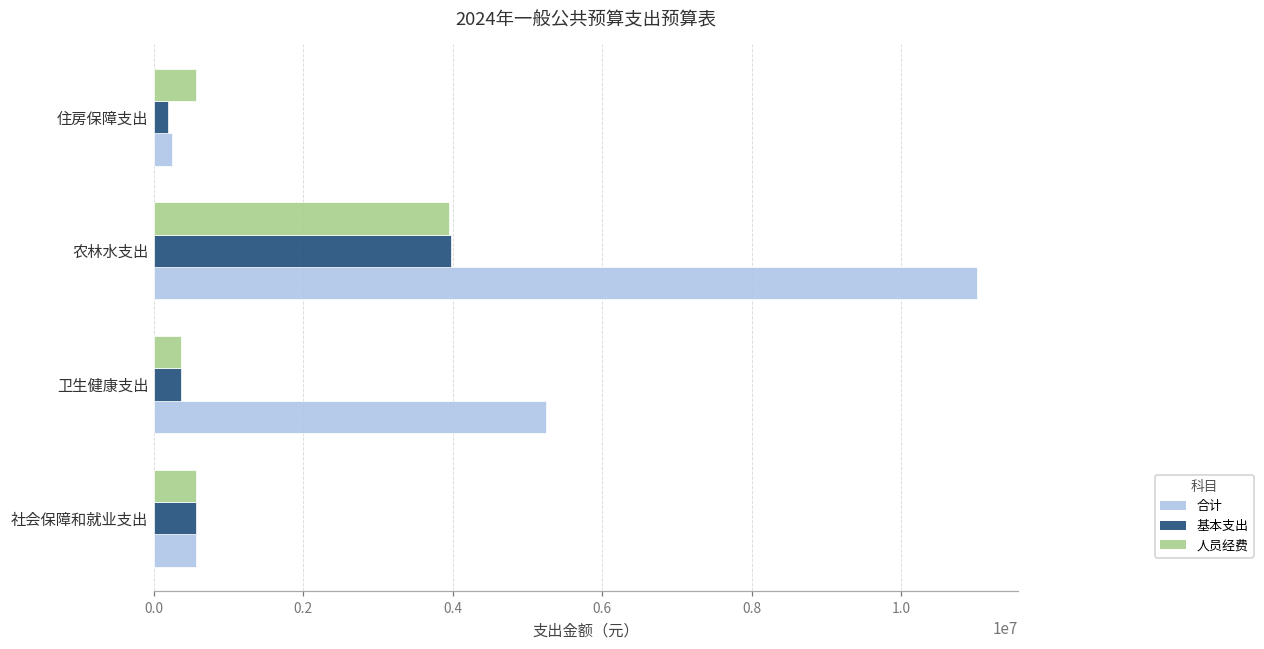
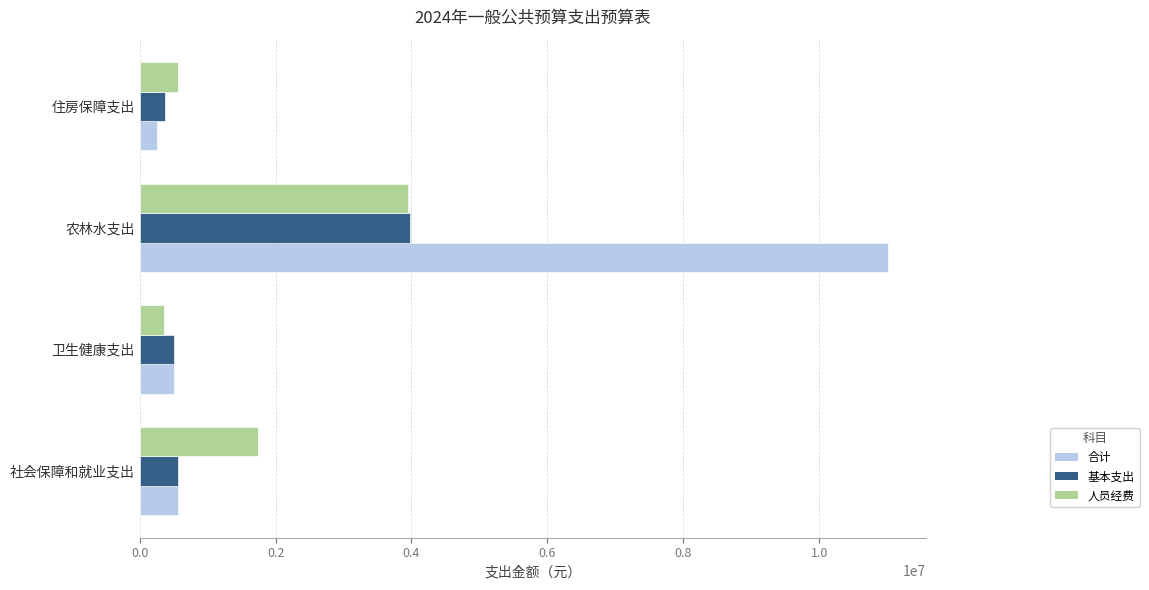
  {
    "合计": {
      "住房保障支出": 200000,
      "农林水支出": 11000000,
-     "卫生健康支出": 5300000,
+     "卫生健康支出": 500000,
      "社会保障和就业支出": 600000
    },
    "基本支出": {
-     "住房保障支出": 200000,
+     "住房保障支出": 400000,
      "农林水支出": 4000000,
-     "卫生健康支出": 400000,
+     "卫生健康支出": 500000,
      "社会保障和就业支出": 600000
    },
    "人员经费": {
      "住房保障支出": 600000,
      "农林水支出": 4000000,
      "卫生健康支出": 400000,
-     "社会保障和就业支出": 600000
+     "社会保障和就业支出": 1700000
    }
  }
